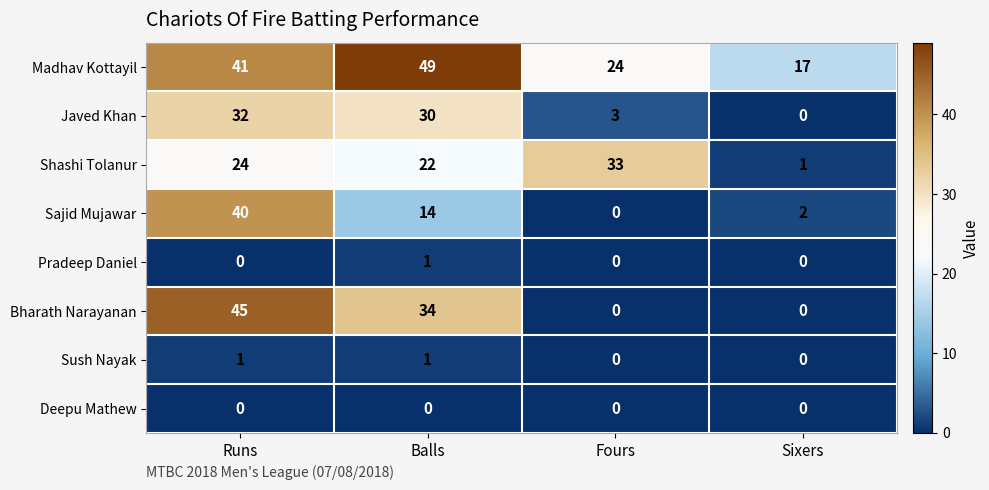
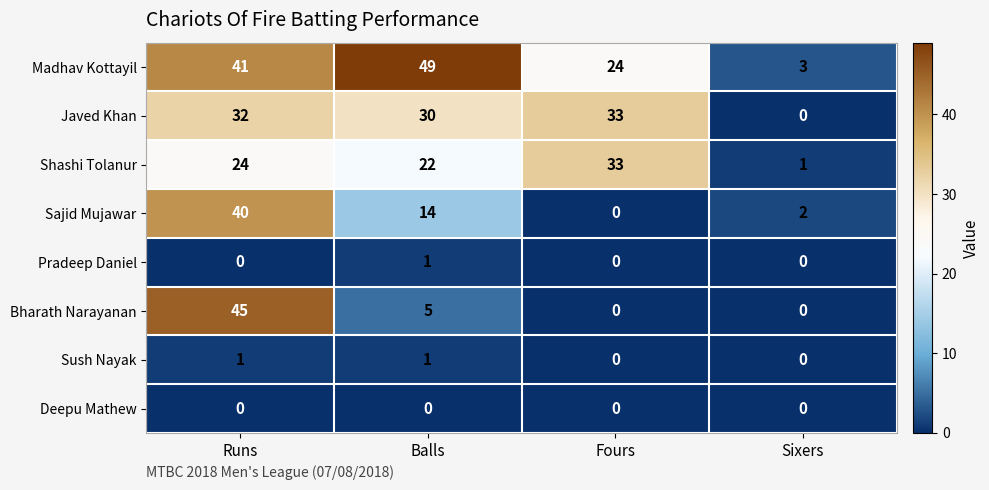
  {
    "Madhav Kottayil": {
      "Runs": 41,
      "Balls": 49,
      "Fours": 24,
-     "Sixers": 17
+     "Sixers": 3
    },
    "Javed Khan": {
      "Runs": 32,
      "Balls": 30,
-     "Fours": 3,
+     "Fours": 33,
      "Sixers": 0
    },
    "Shashi Tolanur": {
      "Runs": 24,
      "Balls": 22,
      "Fours": 33,
      "Sixers": 1
    },
    "Sajid Mujawar": {
      "Runs": 40,
      "Balls": 14,
      "Fours": 0,
      "Sixers": 2
    },
    "Pradeep Daniel": {
      "Runs": 0,
      "Balls": 1,
      "Fours": 0,
      "Sixers": 0
    },
    "Bharath Narayanan": {
      "Runs": 45,
-     "Balls": 34,
+     "Balls": 5,
      "Fours": 0,
      "Sixers": 0
    },
    "Sush Nayak": {
      "Runs": 1,
      "Balls": 1,
      "Fours": 0,
      "Sixers": 0
    },
    "Deepu Mathew": {
      "Runs": 0,
      "Balls": 0,
      "Fours": 0,
      "Sixers": 0
    }
  }
